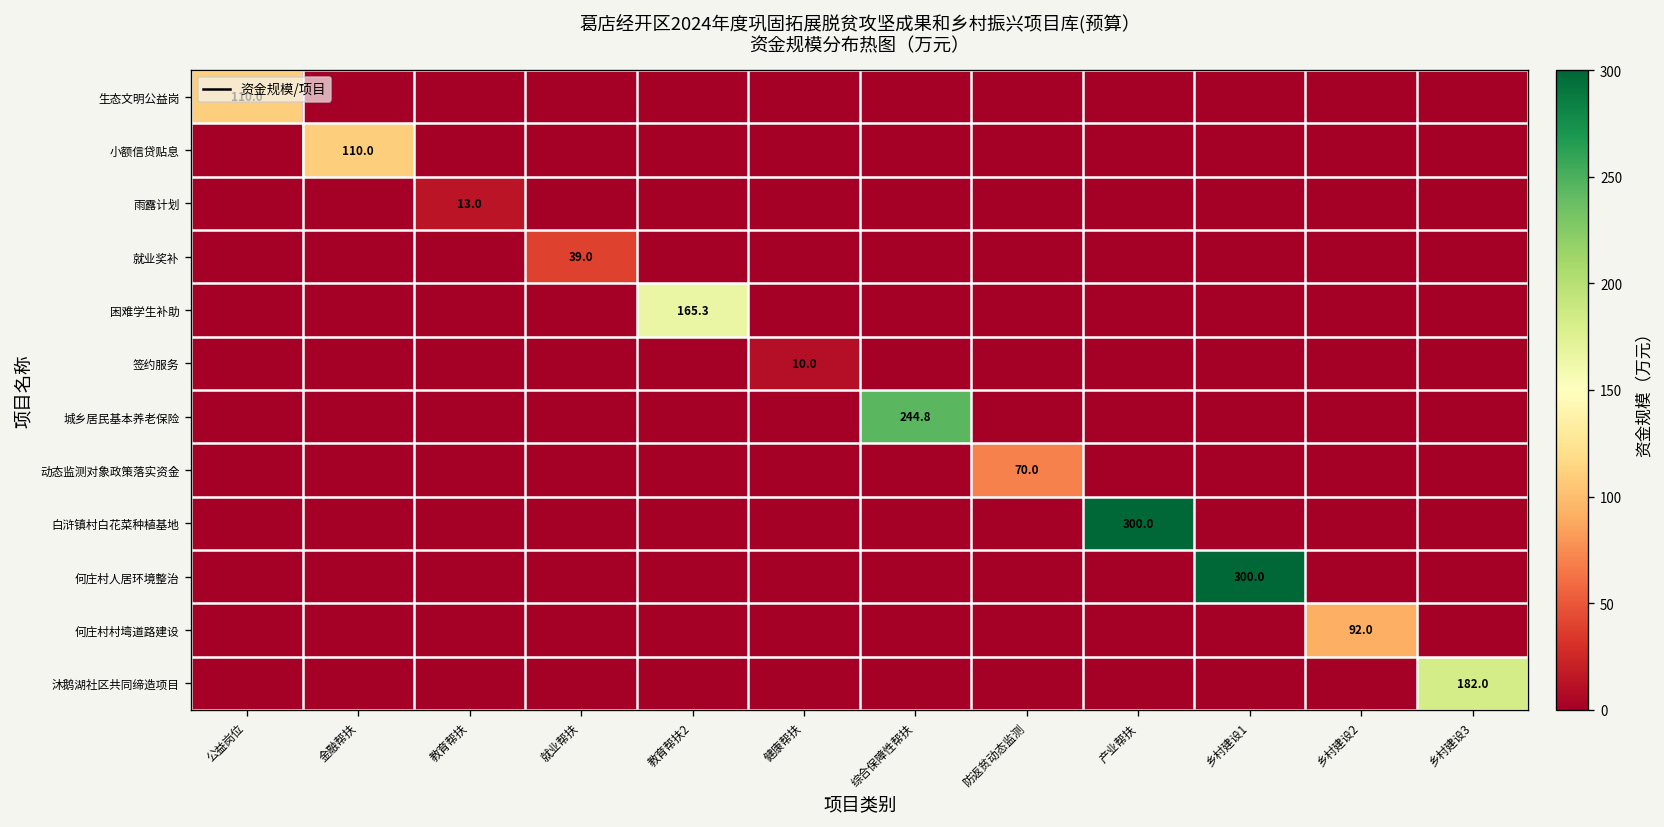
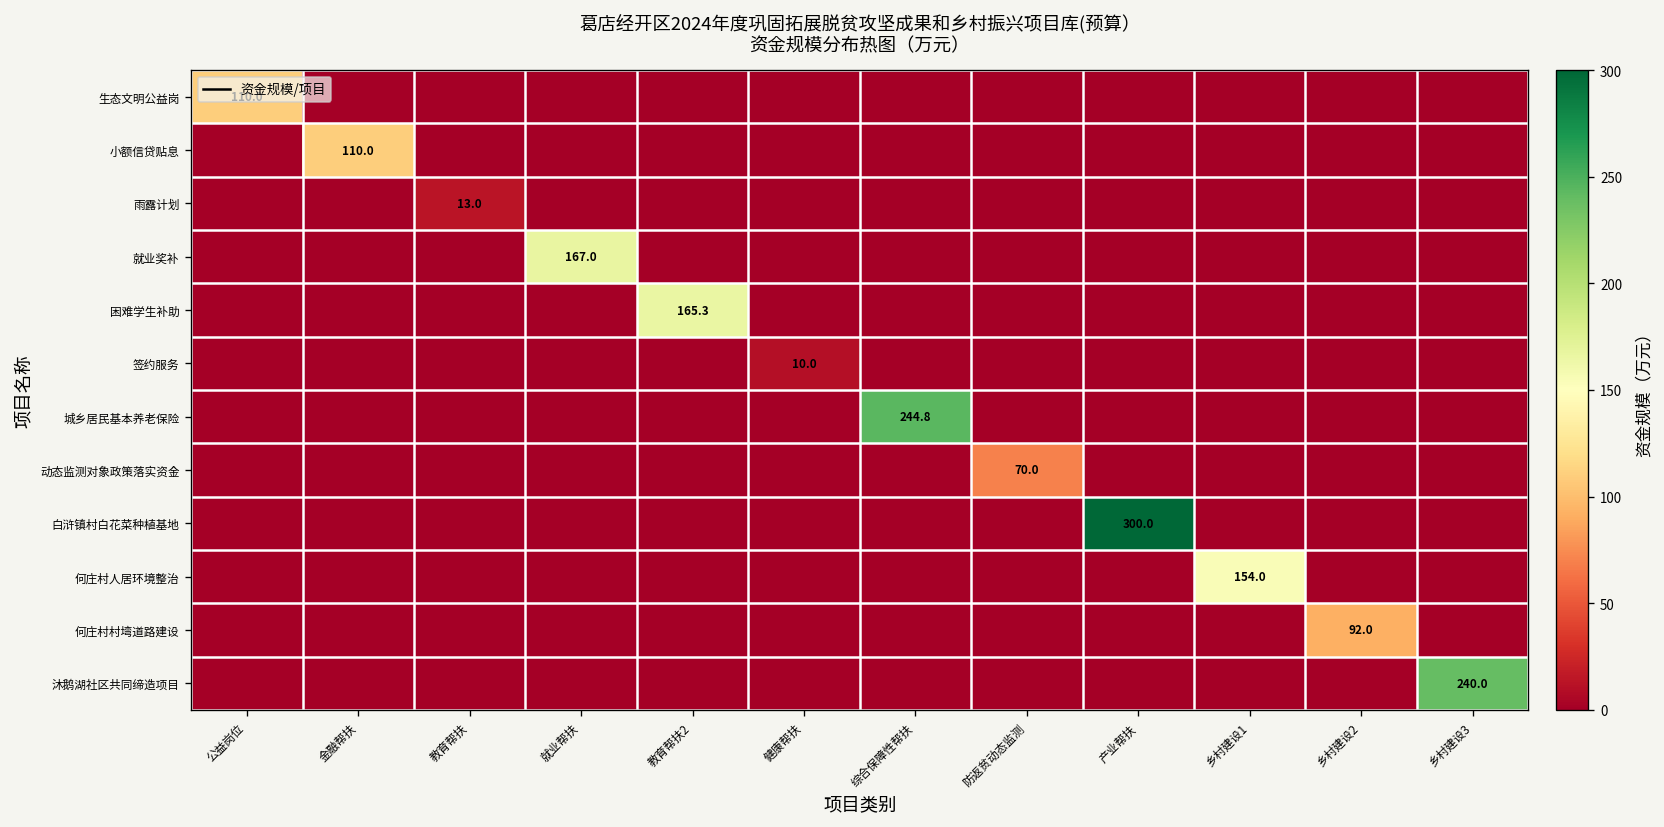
  {
    "小额信贷贴息": {
      "金融帮扶": 110.0
    },
    "雨露计划": {
      "教育帮扶": 13.0
    },
    "就业奖补": {
-     "就业帮扶": 39.0
+     "就业帮扶": 167.0
    },
    "困难学生补助": {
      "教育帮扶2": 165.3
    },
    "签约服务": {
      "健康帮扶": 10.0
    },
    "城乡居民基本养老保险": {
      "综合保障性帮扶": 244.8
    },
    "动态监测对象政策落实资金": {
      "防返贫动态监测": 70.0
    },
    "白浒镇村白花菜种植基地": {
      "产业帮扶": 300.0
    },
    "何庄村人居环境整治": {
-     "乡村建设1": 300.0
+     "乡村建设1": 154.0
    },
    "何庄村村塆道路建设": {
      "乡村建设2": 92.0
    },
    "沐鹅湖社区共同缔造项目": {
-     "乡村建设3": 182.0
+     "乡村建设3": 240.0
    }
  }
